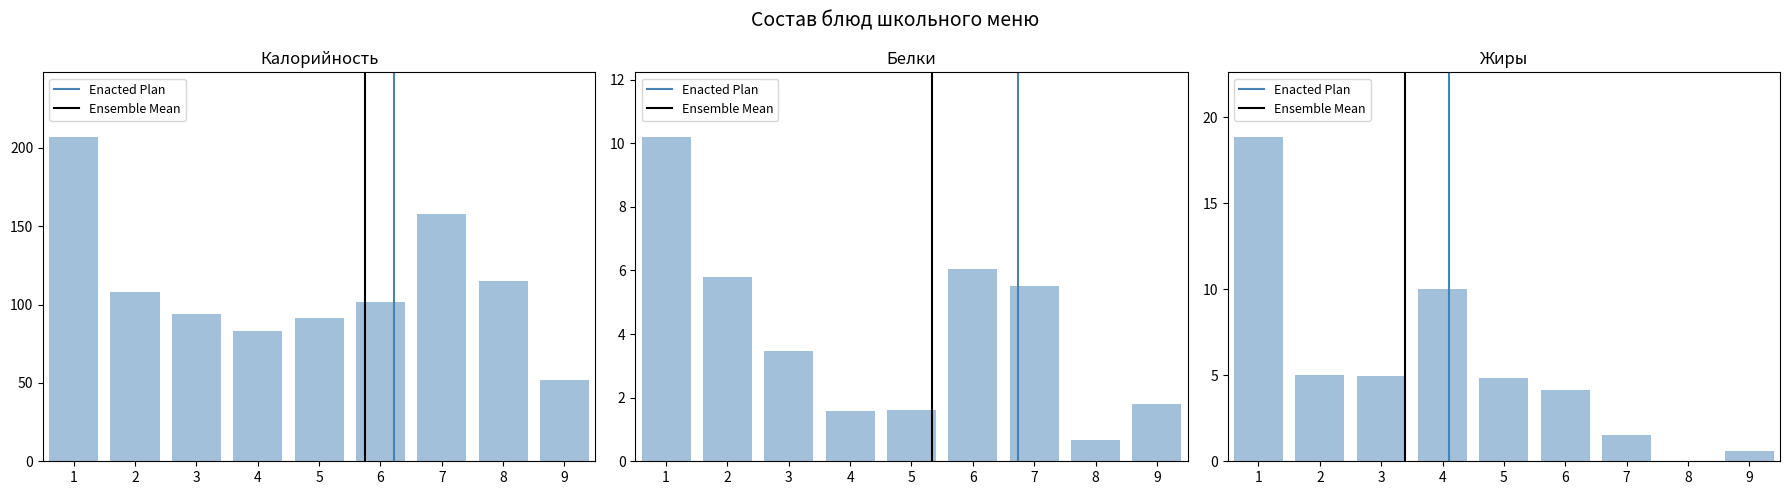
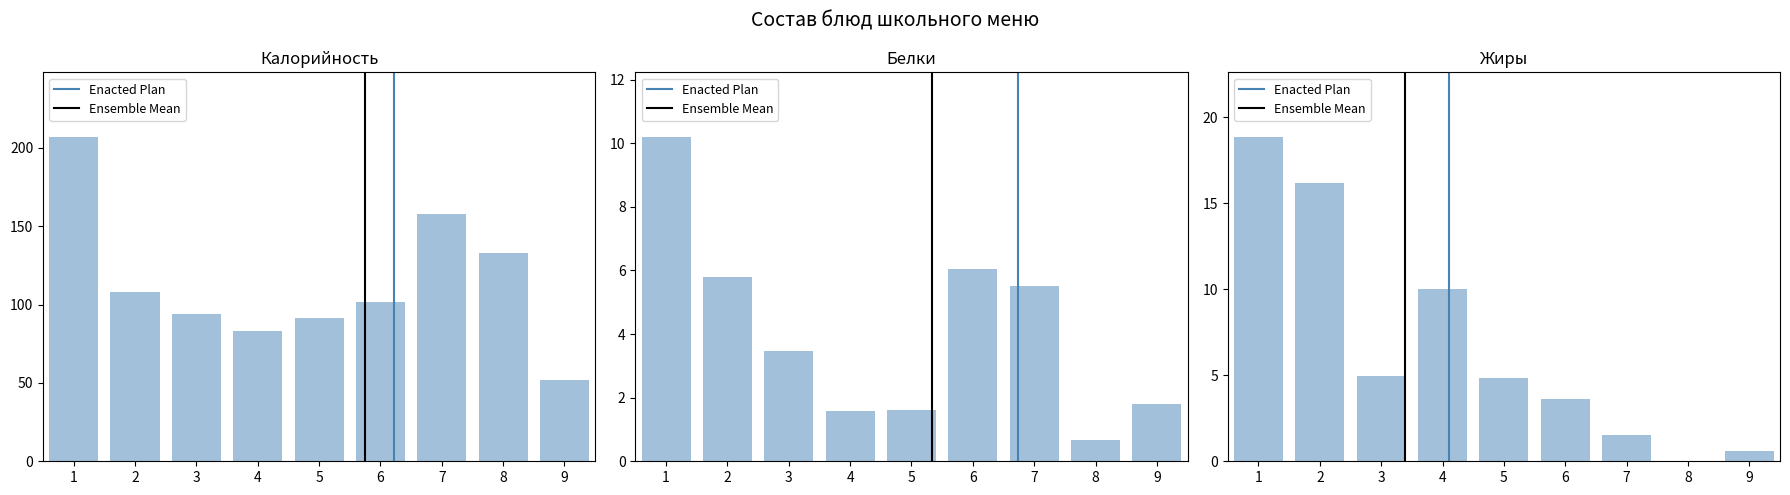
  {
    "Калорийность": {
      "1": 207,
      "2": 108,
      "3": 94,
      "4": 83,
      "5": 91,
      "6": 102,
      "7": 157,
-     "8": 115,
+     "8": 133,
      "9": 52
    },
    "Белки": {
      "1": 10.2,
      "2": 5.8,
      "3": 3.5,
      "4": 1.6,
      "5": 1.6,
      "6": 6.0,
      "7": 5.5,
      "8": 0.7,
      "9": 1.8
    },
    "Жиры": {
      "1": 18.9,
-     "2": 5.0,
+     "2": 16.2,
      "3": 5.0,
      "4": 10.0,
      "5": 4.9,
-     "6": 4.2,
+     "6": 3.6,
      "7": 1.5,
      "8": 0.0,
      "9": 0.6
    }
  }
